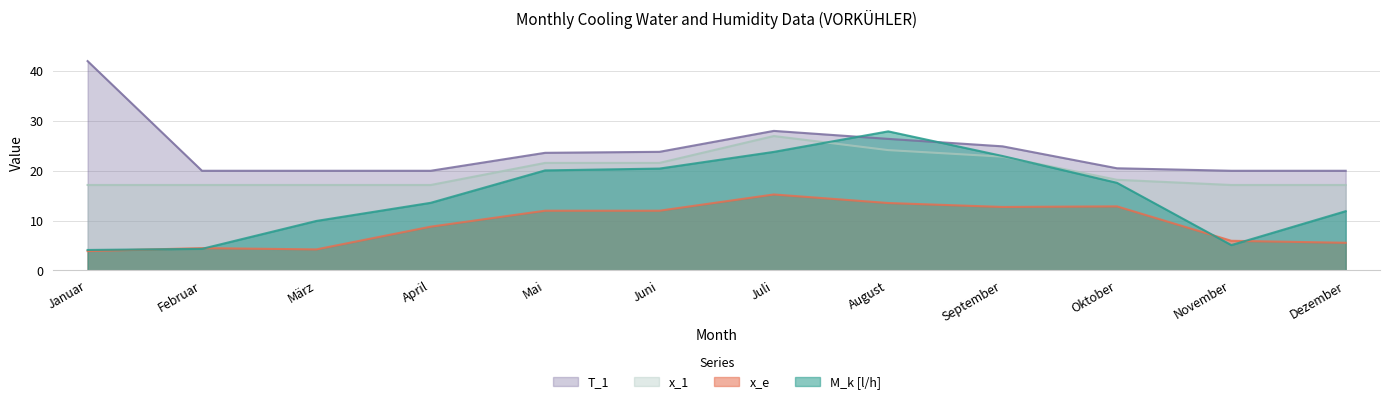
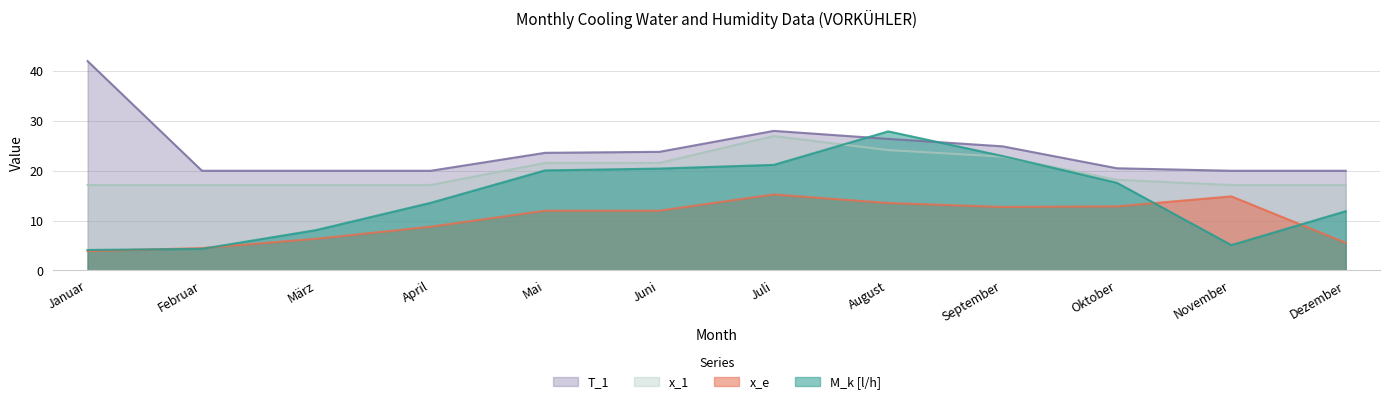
  {
    "x_e": {
-     "März": 4,
+     "März": 6,
      "April": 9,
      "Mai": 12,
      "Juni": 12,
      "Juli": 15,
      "August": 14,
      "September": 13,
      "Oktober": 13,
-     "November": 6,
+     "November": 15,
      "Dezember": 6
    },
    "M_k [l/h]": {
-     "März": 10,
+     "März": 8,
      "April": 14,
      "Mai": 20,
      "Juni": 20,
-     "Juli": 24,
+     "Juli": 21,
      "August": 28,
      "Oktober": 18,
      "November": 5,
      "Dezember": 12
    }
  }
